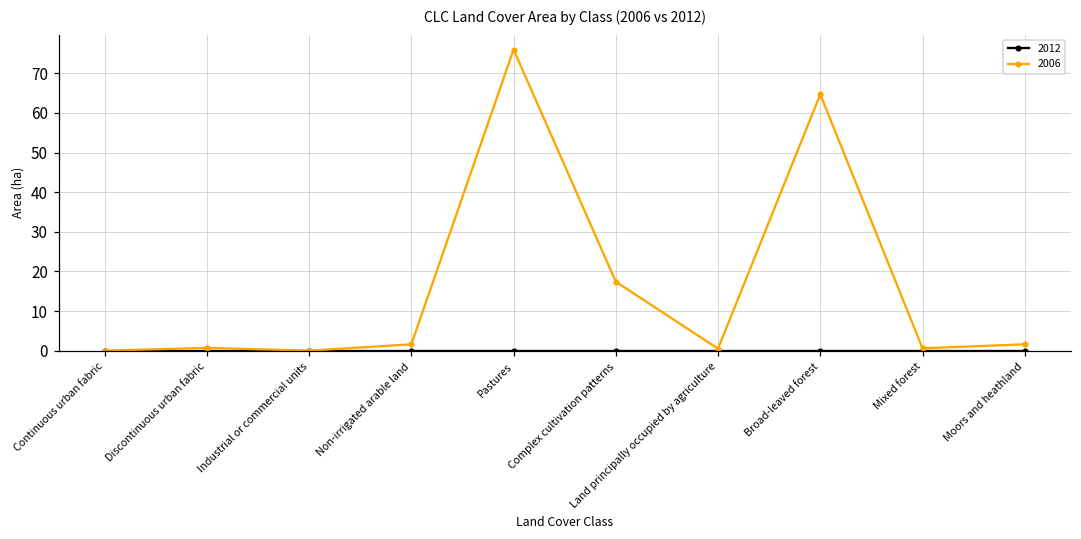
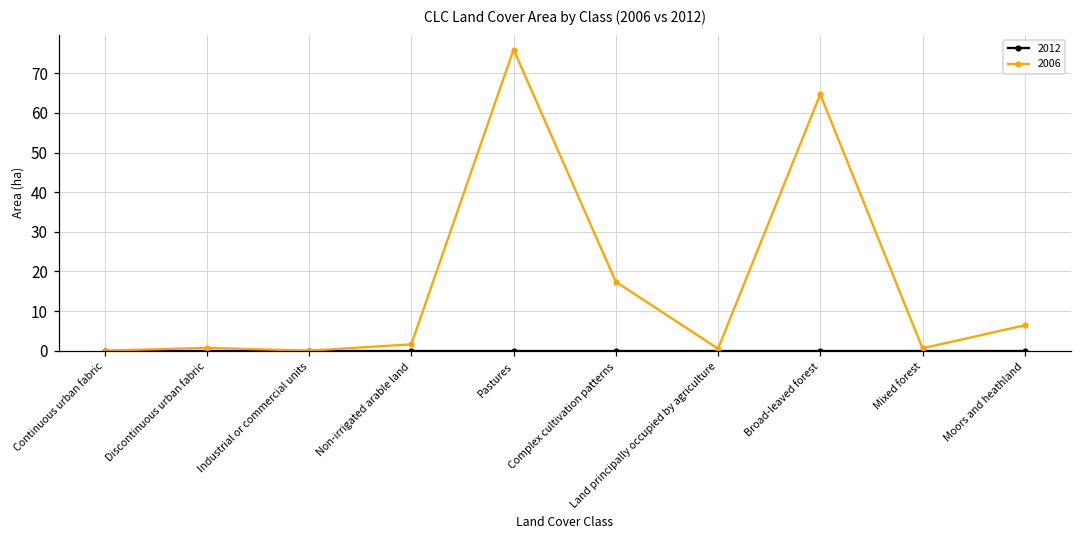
  {
    "2012": {
      "Non-irrigated arable land": 0,
      "Pastures": 0,
      "Complex cultivation patterns": 0,
      "Broad-leaved forest": 0,
      "Moors and heathland": 0
    },
    "2006": {
      "Non-irrigated arable land": 2,
      "Pastures": 76,
      "Complex cultivation patterns": 17,
      "Broad-leaved forest": 65,
-     "Moors and heathland": 2
+     "Moors and heathland": 6
    }
  }
